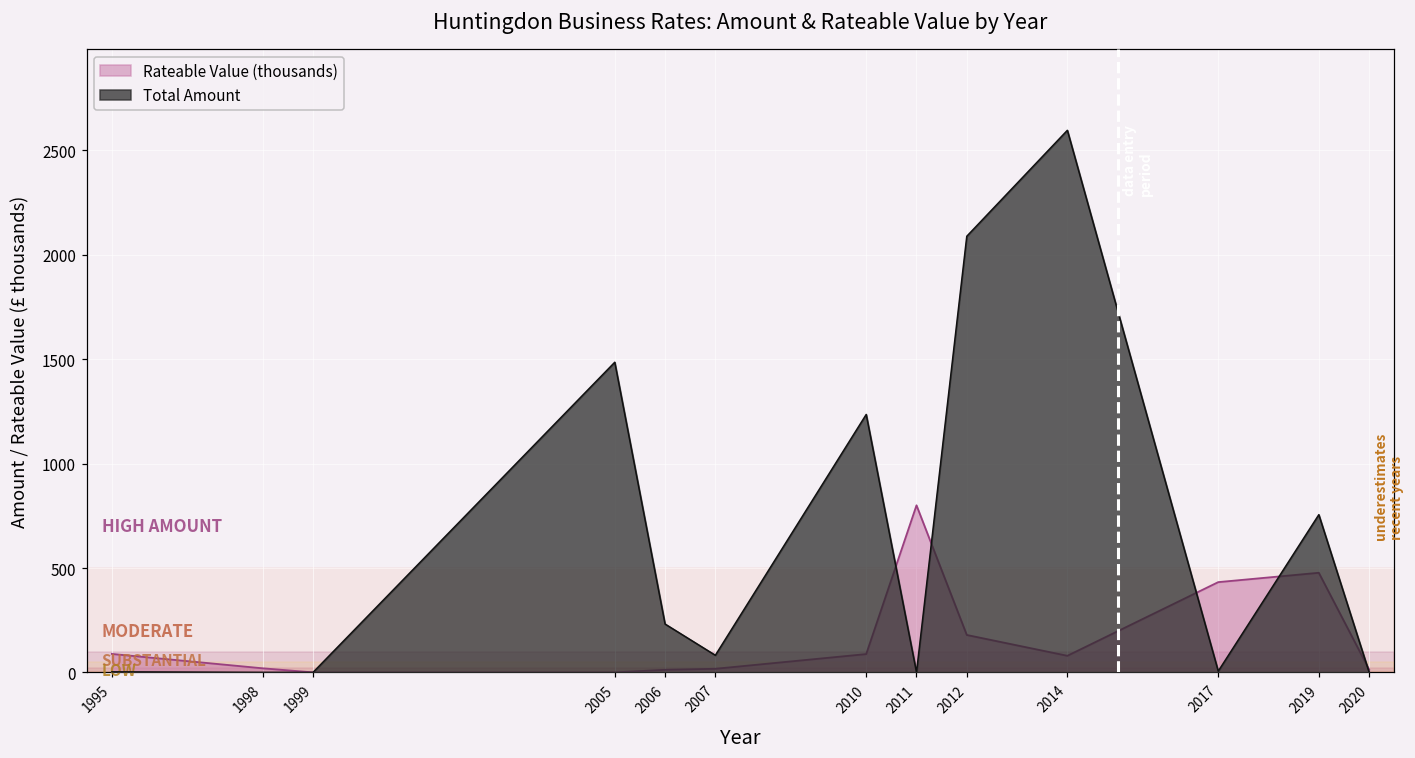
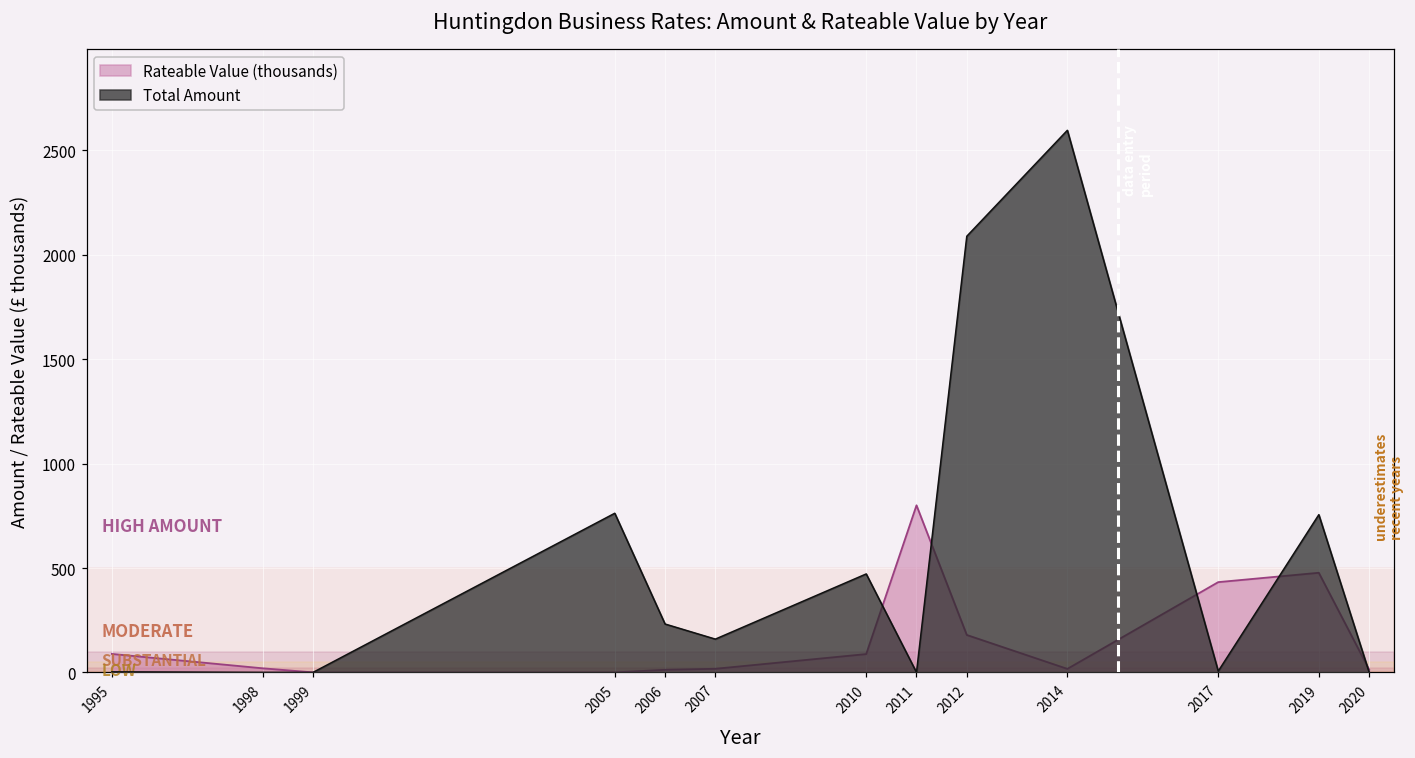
  {
    "Rateable Value (thousands)": {
      "1995": 90,
      "1998": 20,
      "2005": 0,
      "2006": 10,
      "2007": 20,
      "2010": 90,
      "2011": 800,
      "2012": 180,
-     "2014": 80,
+     "2014": 20,
      "2017": 430,
      "2019": 480
    },
    "Total Amount": {
      "1995": 0,
      "1998": 0,
-     "2005": 1490,
+     "2005": 760,
      "2006": 230,
-     "2007": 80,
-     "2010": 1240,
+     "2007": 160,
+     "2010": 470,
      "2011": 0,
      "2012": 2090,
      "2014": 2600,
      "2017": 10,
      "2019": 760
    }
  }
